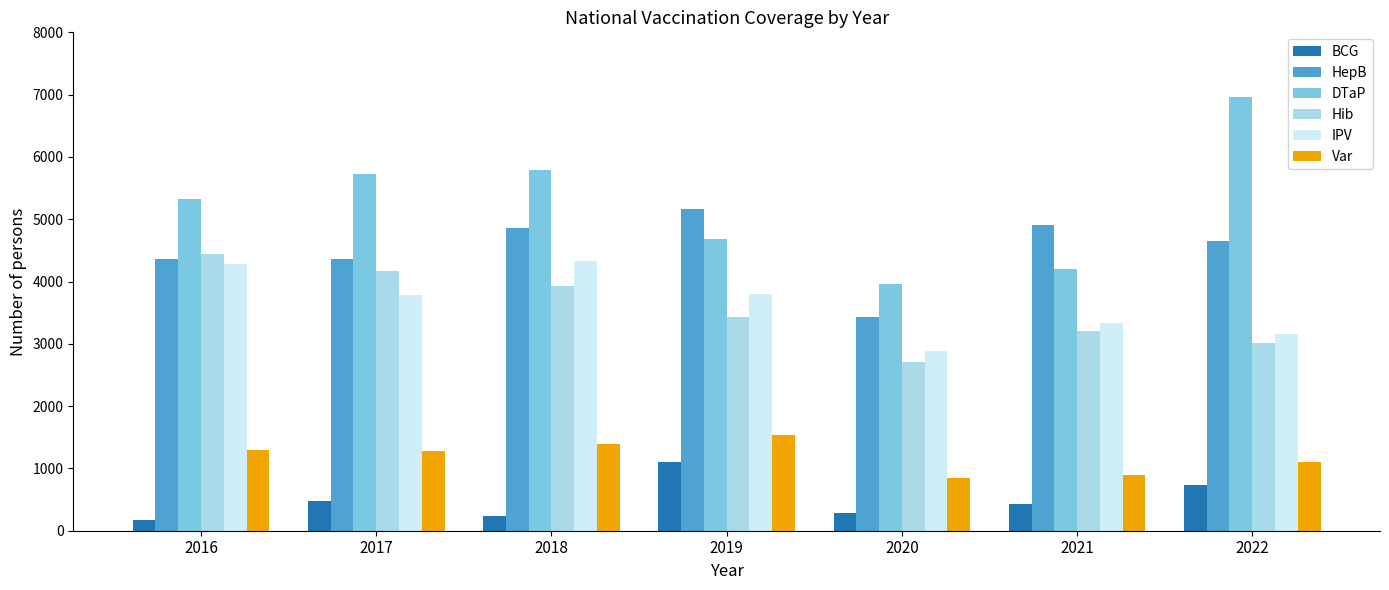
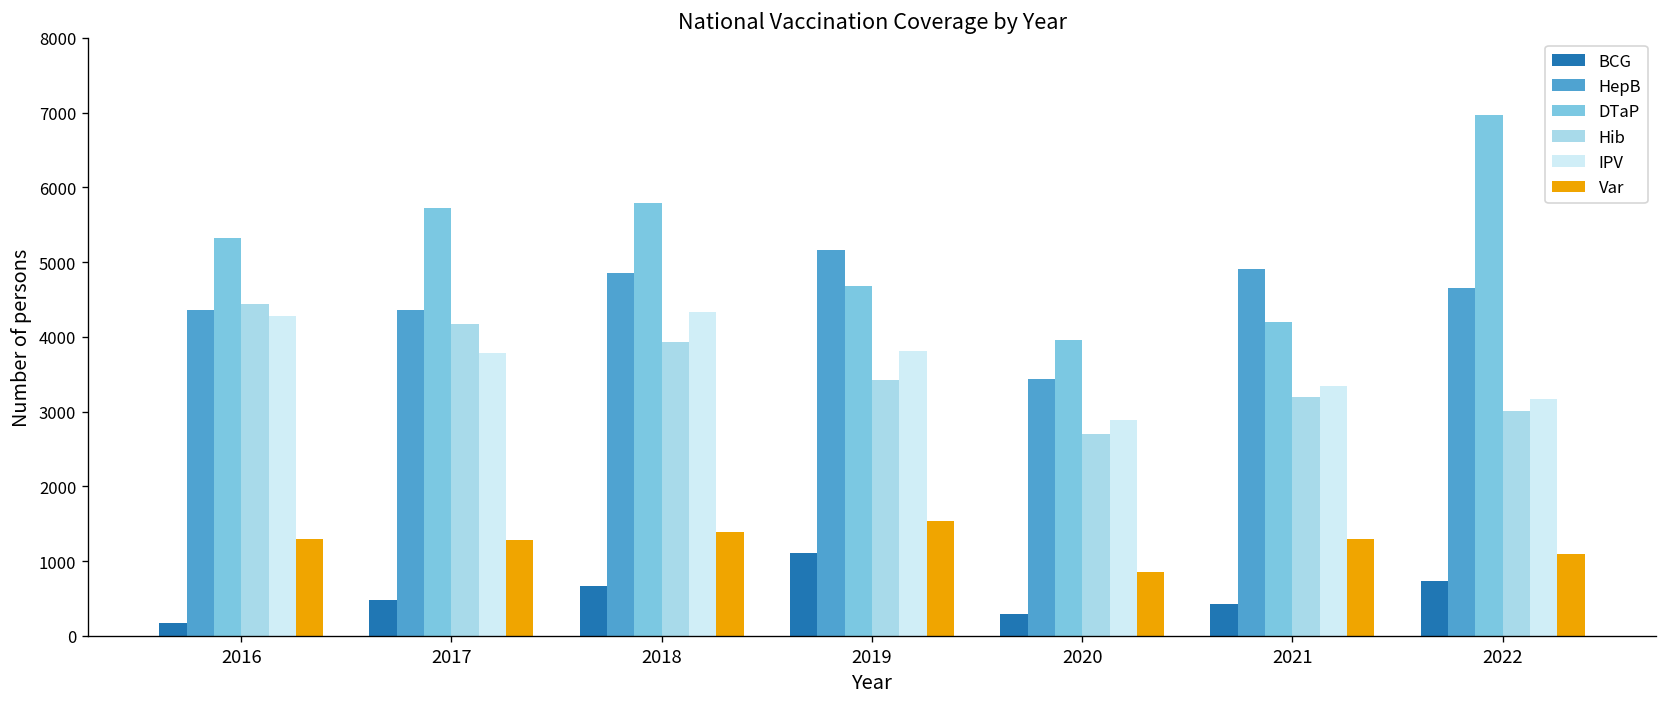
  {
    "BCG": {
      "2016": 200,
      "2017": 500,
-     "2018": 200,
+     "2018": 700,
      "2019": 1100,
      "2020": 300,
      "2021": 400,
      "2022": 700
    },
    "Var": {
      "2016": 1300,
      "2017": 1300,
      "2018": 1400,
      "2019": 1500,
      "2020": 800,
-     "2021": 900,
+     "2021": 1300,
      "2022": 1100
    }
  }
